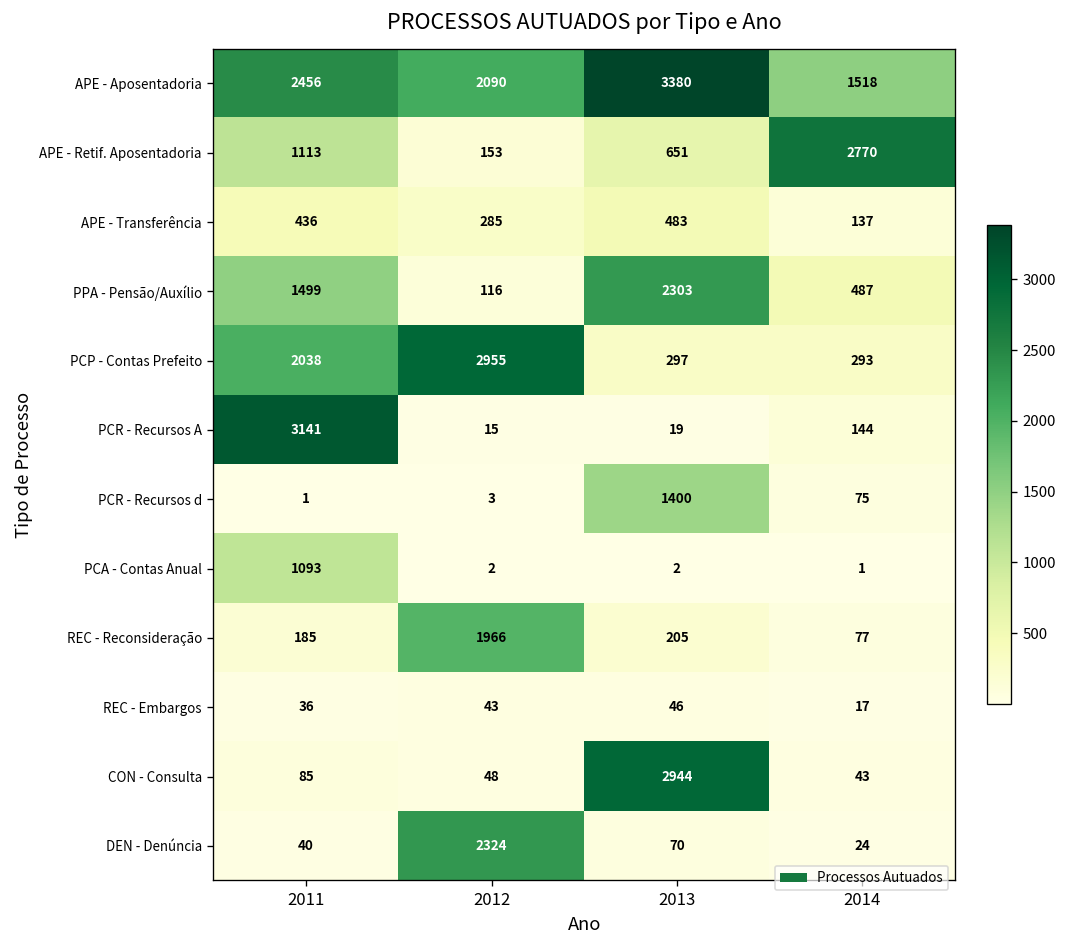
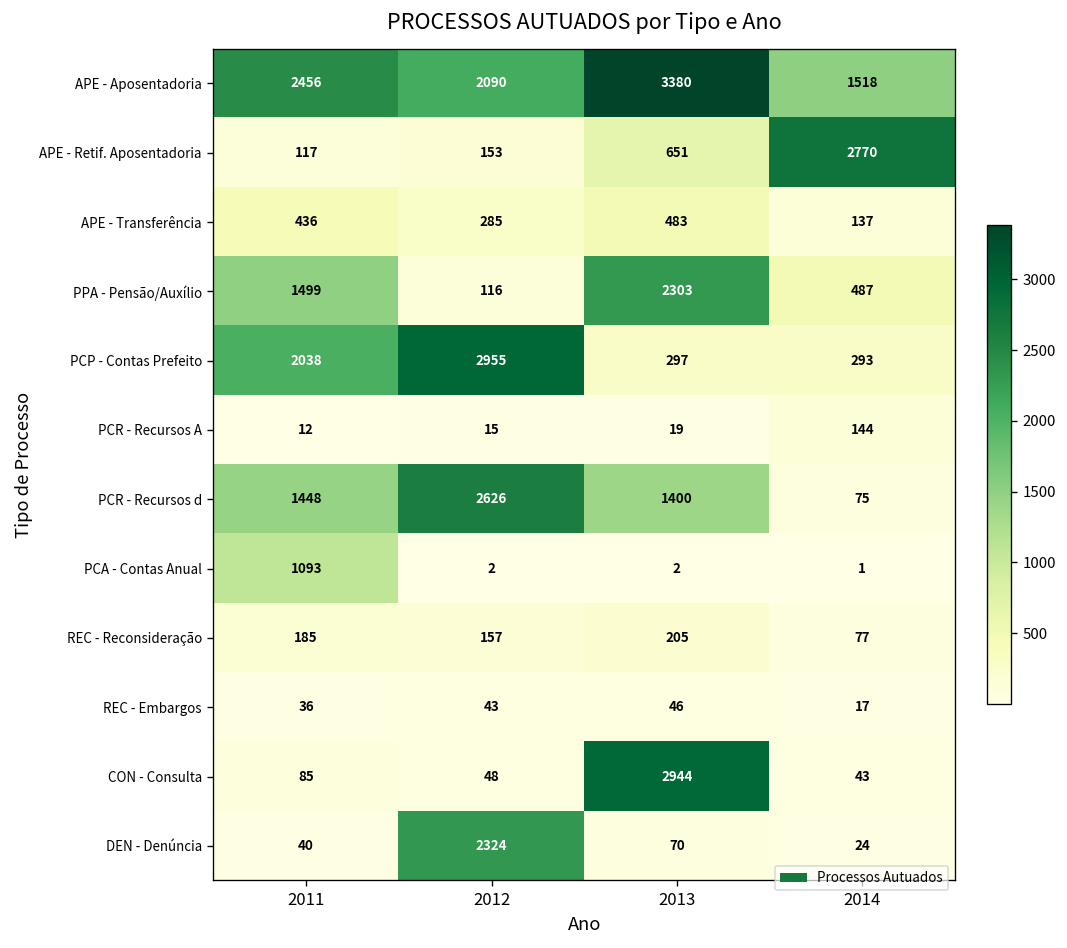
  {
    "APE - Aposentadoria": {
      "2011": 2456,
      "2012": 2090,
      "2013": 3380,
      "2014": 1518
    },
    "APE - Retif. Aposentadoria": {
-     "2011": 1113,
+     "2011": 117,
      "2012": 153,
      "2013": 651,
      "2014": 2770
    },
    "APE - Transferência": {
      "2011": 436,
      "2012": 285,
      "2013": 483,
      "2014": 137
    },
    "PPA - Pensão/Auxílio": {
      "2011": 1499,
      "2012": 116,
      "2013": 2303,
      "2014": 487
    },
    "PCP - Contas Prefeito": {
      "2011": 2038,
      "2012": 2955,
      "2013": 297,
      "2014": 293
    },
    "PCR - Recursos A": {
-     "2011": 3141,
+     "2011": 12,
      "2012": 15,
      "2013": 19,
      "2014": 144
    },
    "PCR - Recursos d": {
-     "2011": 1,
-     "2012": 3,
+     "2011": 1448,
+     "2012": 2626,
      "2013": 1400,
      "2014": 75
    },
    "PCA - Contas Anual": {
      "2011": 1093,
      "2012": 2,
      "2013": 2,
      "2014": 1
    },
    "REC - Reconsideração": {
      "2011": 185,
-     "2012": 1966,
+     "2012": 157,
      "2013": 205,
      "2014": 77
    },
    "REC - Embargos": {
      "2011": 36,
      "2012": 43,
      "2013": 46,
      "2014": 17
    },
    "CON - Consulta": {
      "2011": 85,
      "2012": 48,
      "2013": 2944,
      "2014": 43
    },
    "DEN - Denúncia": {
      "2011": 40,
      "2012": 2324,
      "2013": 70,
      "2014": 24
    }
  }
